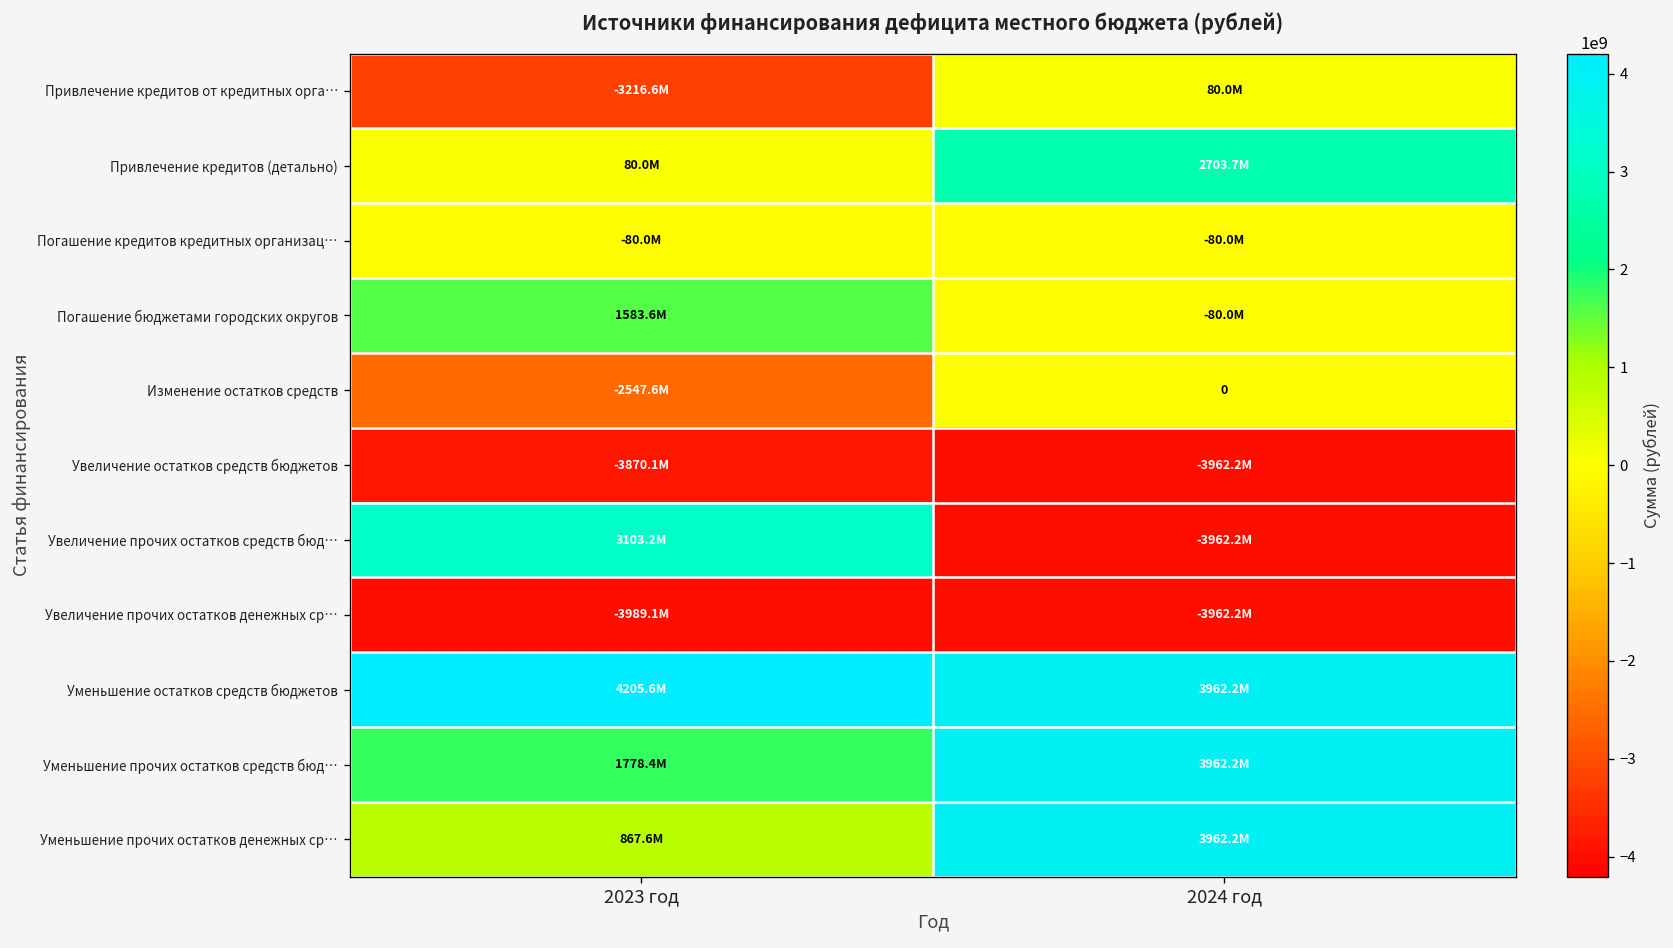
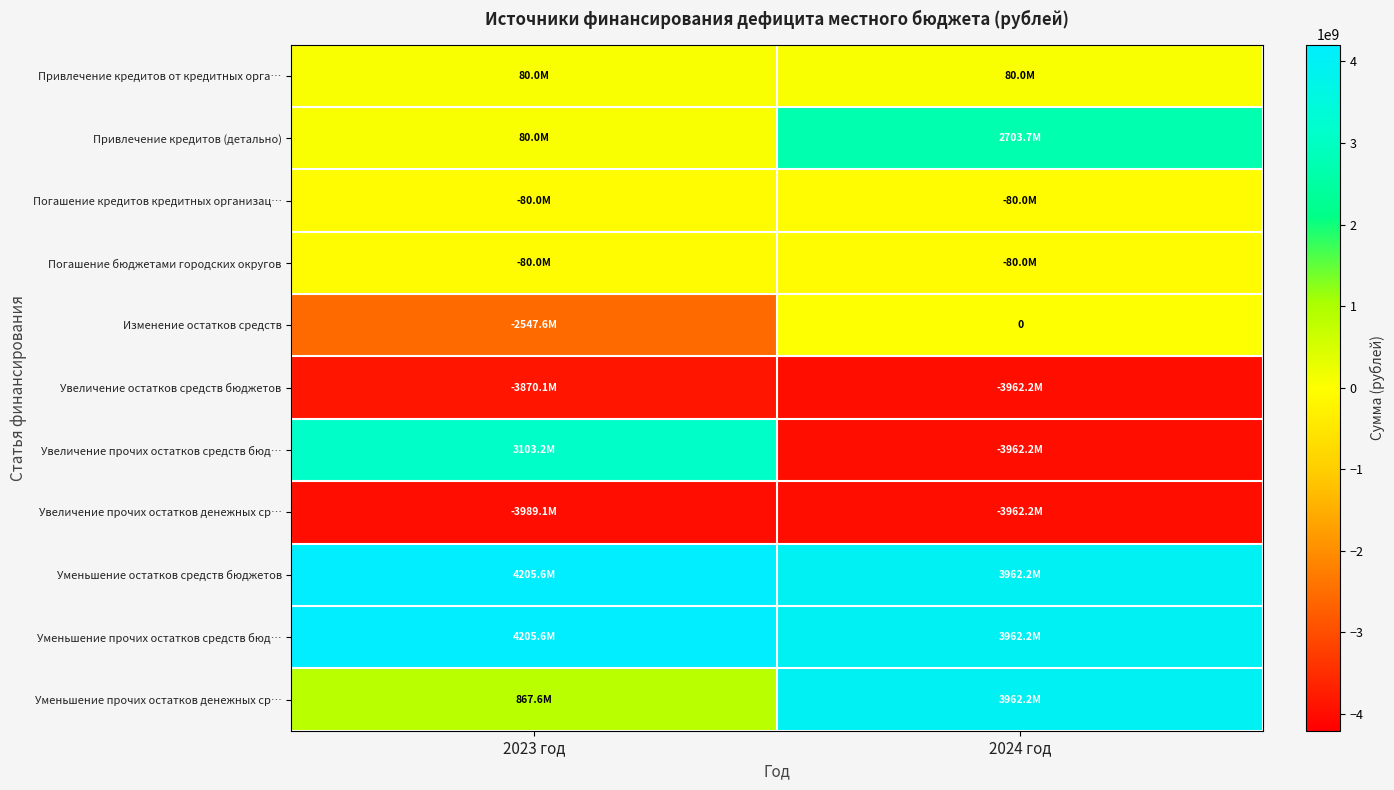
  {
    "Привлечение кредитов от кредитных орга…": {
-     "2023 год": "-3216.6M",
+     "2023 год": "80.0M",
      "2024 год": "80.0M"
    },
    "Привлечение кредитов (детально)": {
      "2023 год": "80.0M",
      "2024 год": "2703.7M"
    },
    "Погашение кредитов кредитных организац…": {
      "2023 год": "-80.0M",
      "2024 год": "-80.0M"
    },
    "Погашение бюджетами городских округов": {
-     "2023 год": "1583.6M",
+     "2023 год": "-80.0M",
      "2024 год": "-80.0M"
    },
    "Изменение остатков средств": {
      "2023 год": "-2547.6M",
      "2024 год": "0"
    },
    "Увеличение остатков средств бюджетов": {
      "2023 год": "-3870.1M",
      "2024 год": "-3962.2M"
    },
    "Увеличение прочих остатков средств бюд…": {
      "2023 год": "3103.2M",
      "2024 год": "-3962.2M"
    },
    "Увеличение прочих остатков денежных ср…": {
      "2023 год": "-3989.1M",
      "2024 год": "-3962.2M"
    },
    "Уменьшение остатков средств бюджетов": {
      "2023 год": "4205.6M",
      "2024 год": "3962.2M"
    },
    "Уменьшение прочих остатков средств бюд…": {
-     "2023 год": "1778.4M",
+     "2023 год": "4205.6M",
      "2024 год": "3962.2M"
    },
    "Уменьшение прочих остатков денежных ср…": {
      "2023 год": "867.6M",
      "2024 год": "3962.2M"
    }
  }
